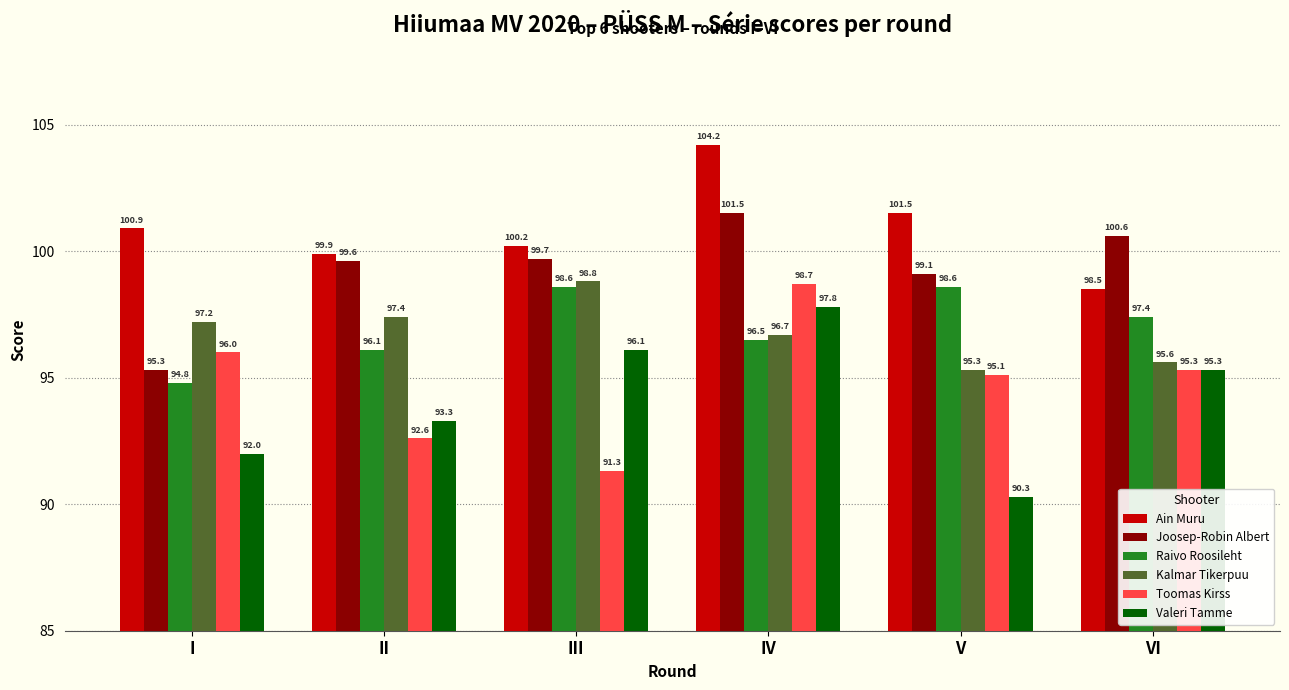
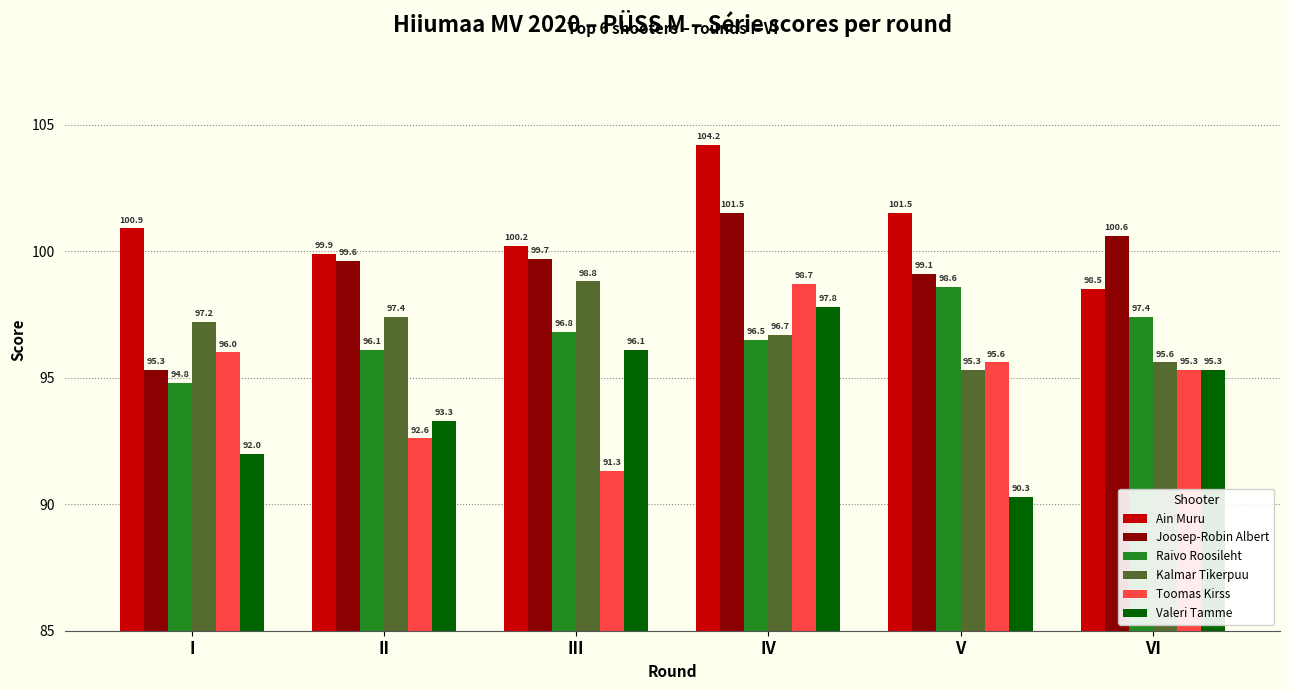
  {
    "Ain Muru": {
      "I": 100.9,
      "II": 99.9,
      "III": 100.2,
      "IV": 104.2,
      "V": 101.5,
      "VI": 98.5
    },
    "Joosep-Robin Albert": {
      "I": 95.3,
      "II": 99.6,
      "III": 99.7,
      "IV": 101.5,
      "V": 99.1,
      "VI": 100.6
    },
    "Raivo Roosileht": {
      "I": 94.8,
      "II": 96.1,
-     "III": 98.6,
+     "III": 96.8,
      "IV": 96.5,
      "V": 98.6,
      "VI": 97.4
    },
    "Kalmar Tikerpuu": {
      "I": 97.2,
      "II": 97.4,
      "III": 98.8,
      "IV": 96.7,
      "V": 95.3,
      "VI": 95.6
    },
    "Toomas Kirss": {
      "I": 96.0,
      "II": 92.6,
      "III": 91.3,
      "IV": 98.7,
-     "V": 95.1,
+     "V": 95.6,
      "VI": 95.3
    },
    "Valeri Tamme": {
      "I": 92.0,
      "II": 93.3,
      "III": 96.1,
      "IV": 97.8,
      "V": 90.3,
      "VI": 95.3
    }
  }
